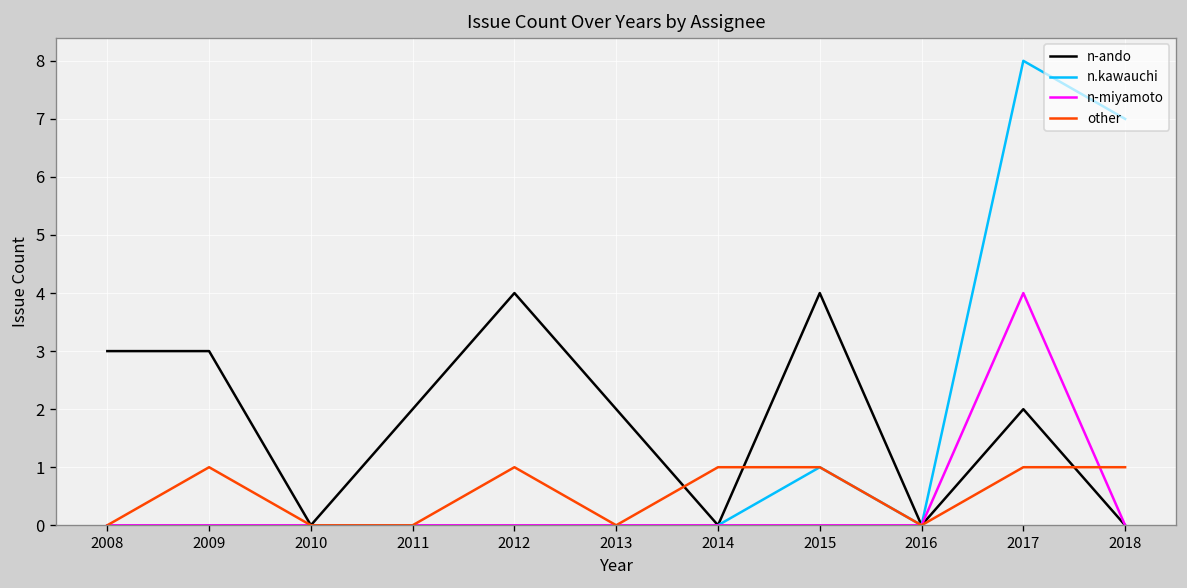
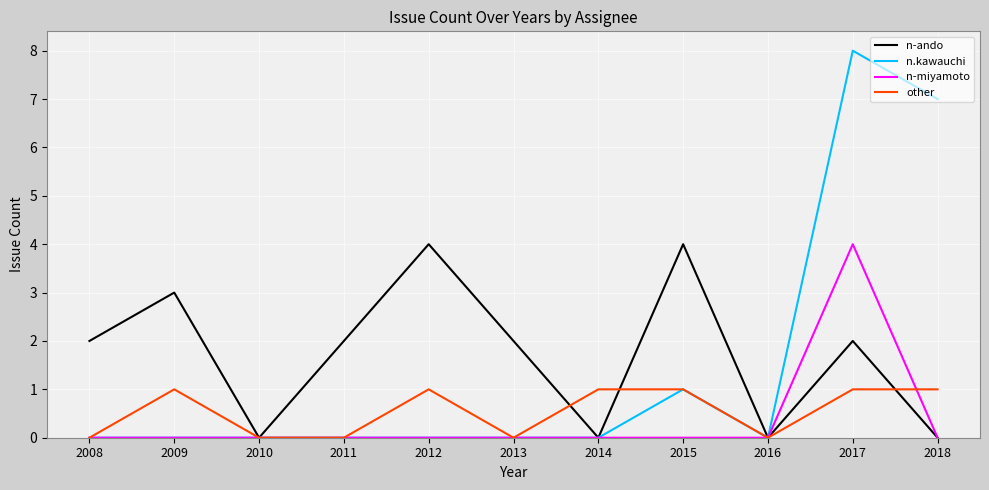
  {
    "n-ando": {
-     "2008": 3,
+     "2008": 2,
      "2009": 3,
      "2011": 2,
      "2012": 4,
      "2013": 2,
      "2015": 4,
      "2017": 2
    },
    "n.kawauchi": {
      "2017": 8
    },
    "n-miyamoto": {
      "2015": 0,
      "2017": 4
    },
    "other": {
      "2009": 1,
      "2012": 1,
      "2014": 1,
      "2017": 1,
      "2018": 1
    }
  }
